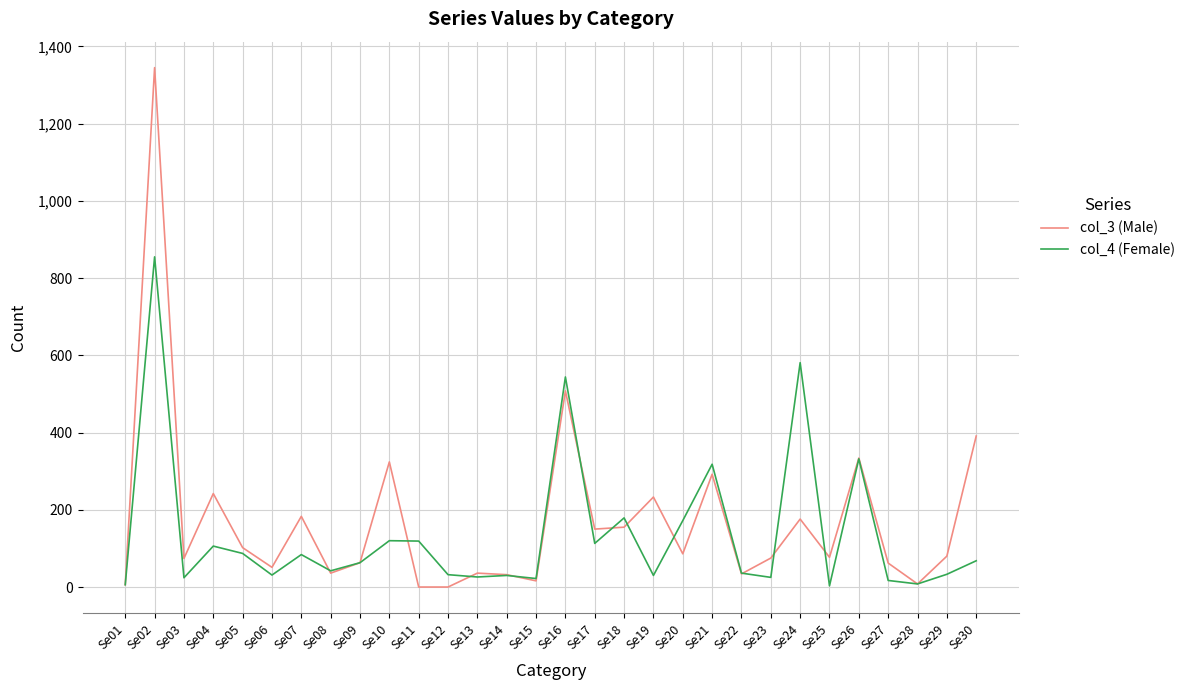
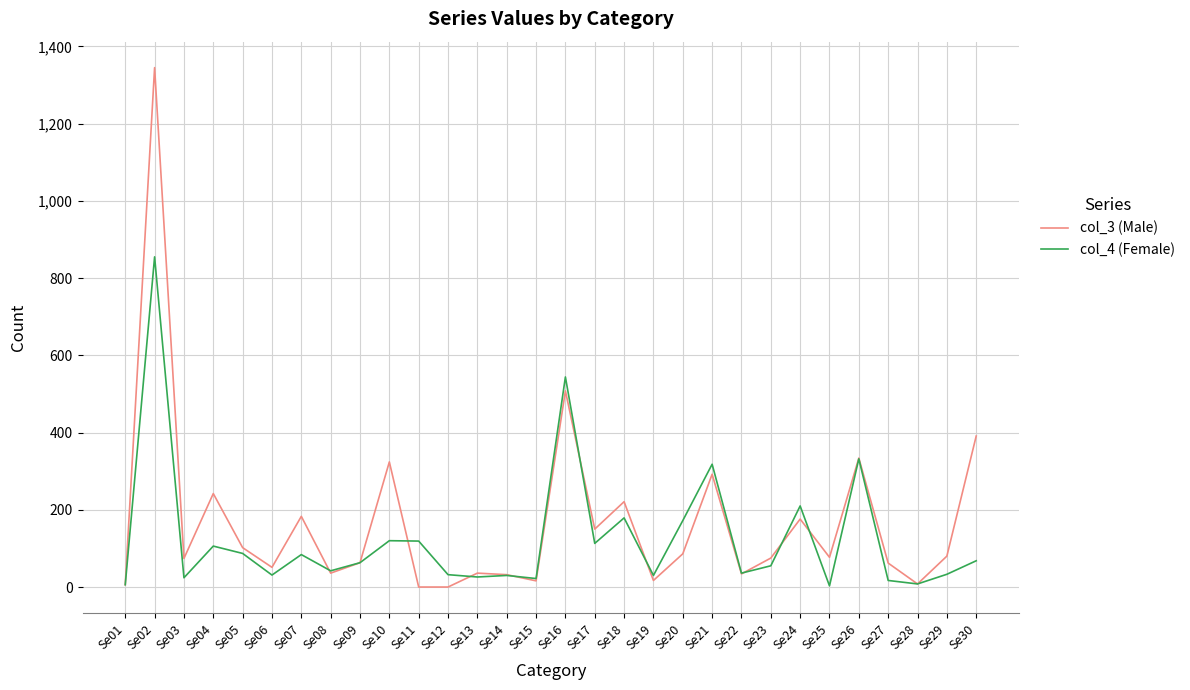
  {
    "col_3 (Male)": {
      "Se02": "1,350",
      "Se03": "70",
      "Se04": "240",
      "Se05": "100",
      "Se06": "50",
      "Se07": "180",
      "Se10": "320",
      "Se11": "0",
      "Se12": "0",
      "Se13": "40",
      "Se16": "510",
      "Se17": "150",
-     "Se18": "160",
-     "Se19": "230",
+     "Se18": "220",
+     "Se19": "20",
      "Se20": "90",
      "Se21": "290",
      "Se23": "80",
      "Se24": "180",
      "Se25": "80",
      "Se27": "60",
      "Se29": "80",
      "Se30": "390"
    },
    "col_4 (Female)": {
      "Se02": "860",
      "Se03": "20",
      "Se04": "110",
      "Se05": "90",
      "Se06": "30",
      "Se07": "80",
      "Se10": "120",
      "Se11": "120",
      "Se12": "30",
      "Se13": "30",
      "Se16": "540",
      "Se17": "110",
      "Se18": "180",
      "Se19": "30",
      "Se20": "170",
      "Se21": "320",
-     "Se23": "30",
-     "Se24": "580",
+     "Se23": "60",
+     "Se24": "210",
      "Se25": "0",
      "Se27": "20",
      "Se29": "30",
      "Se30": "70"
    }
  }
